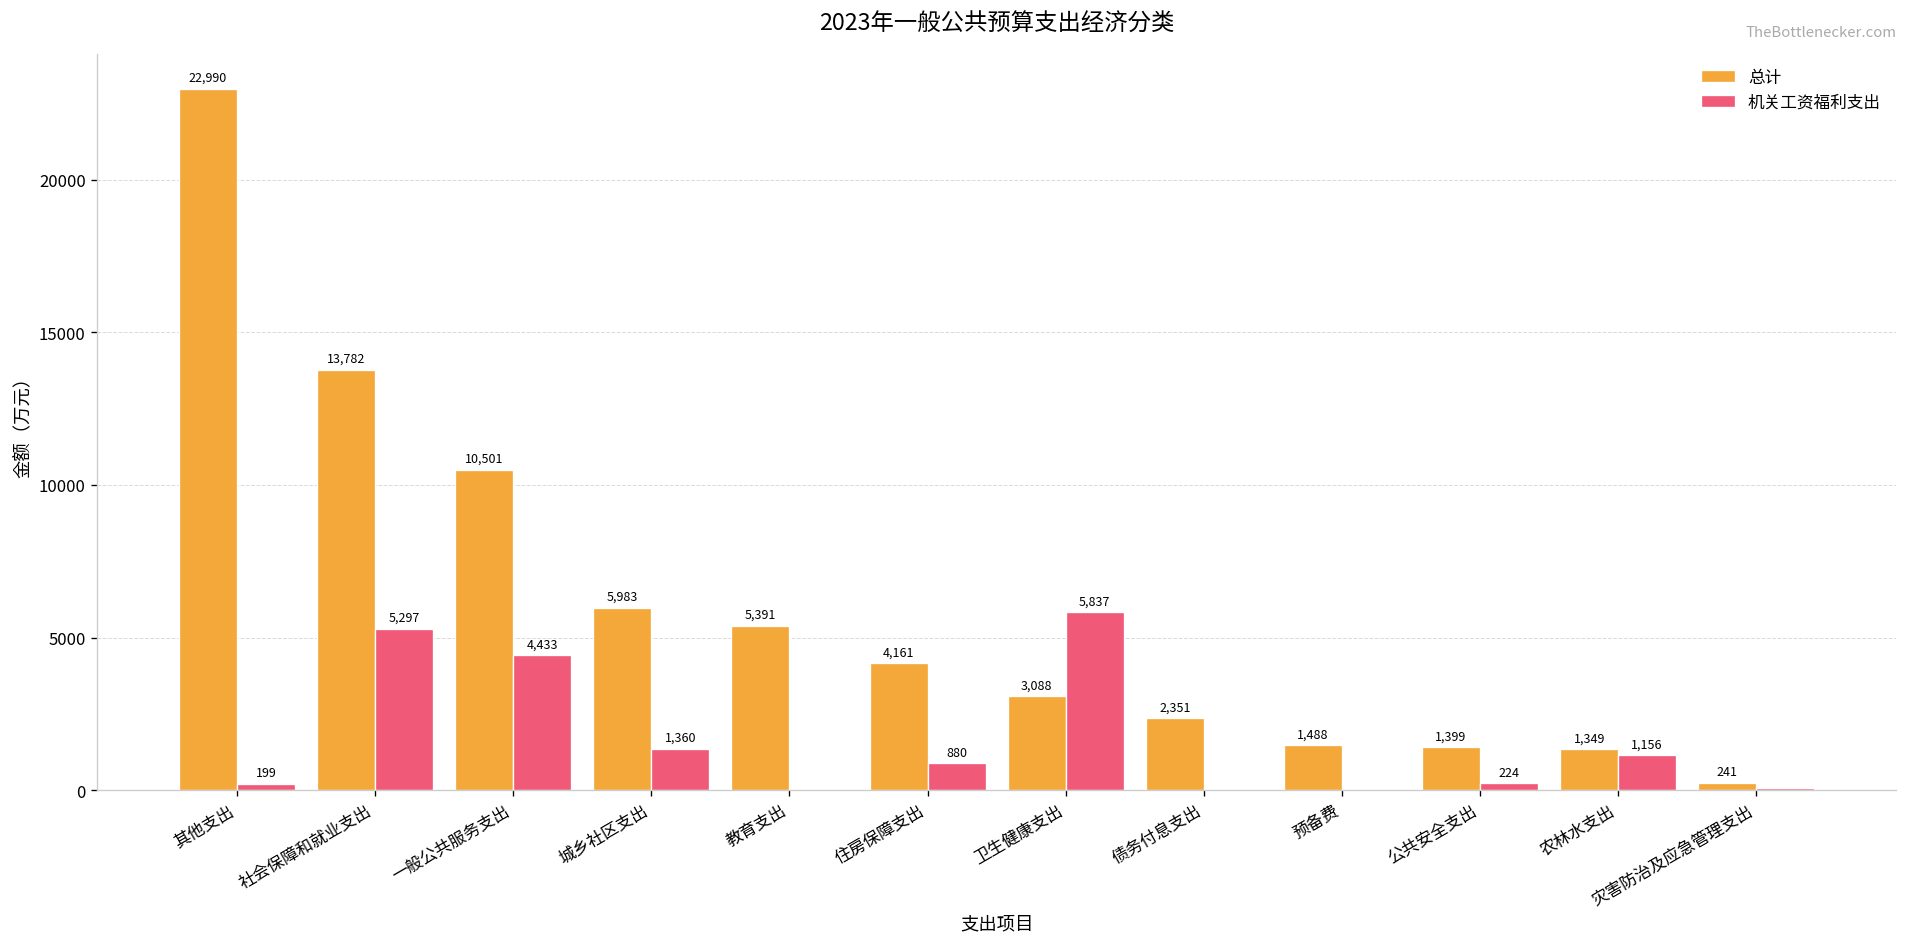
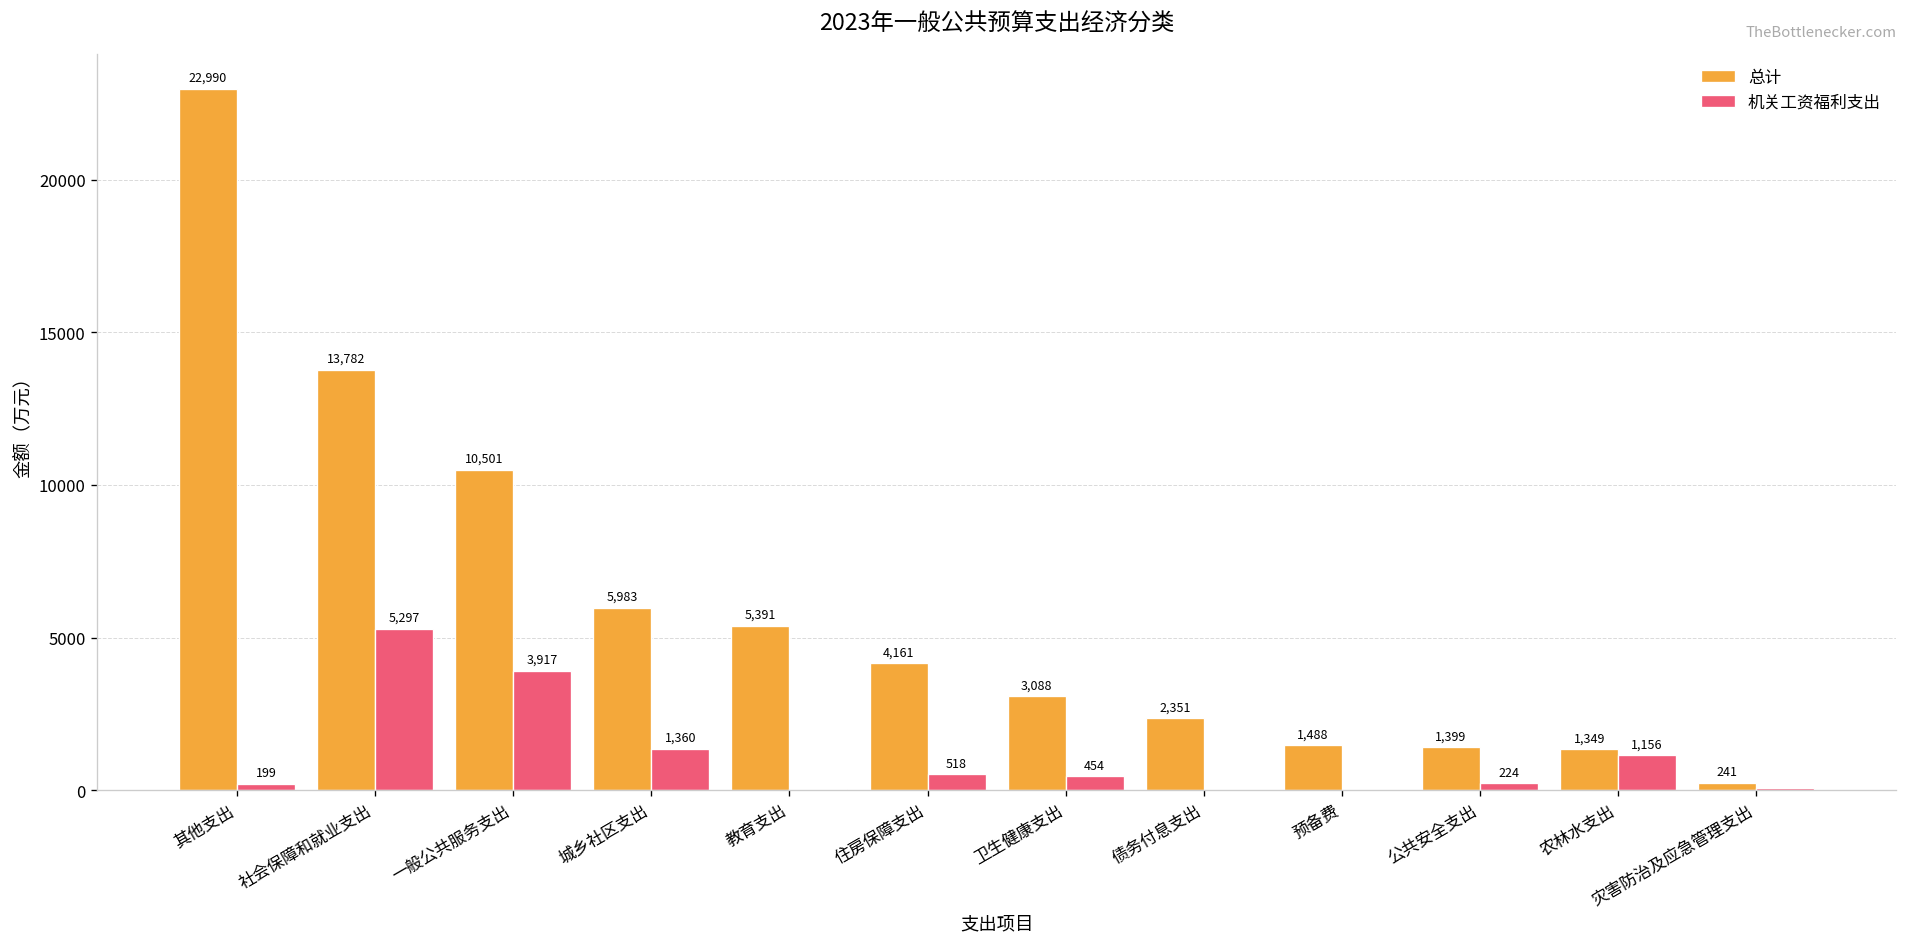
  {
    "总计": {
      "其他支出": "22,990",
      "社会保障和就业支出": "13,782",
      "一般公共服务支出": "10,501",
      "城乡社区支出": "5,983",
      "教育支出": "5,391",
      "住房保障支出": "4,161",
      "卫生健康支出": "3,088",
      "债务付息支出": "2,351",
      "预备费": "1,488",
      "公共安全支出": "1,399",
      "农林水支出": "1,349",
      "灾害防治及应急管理支出": "241"
    },
    "机关工资福利支出": {
      "其他支出": "199",
      "社会保障和就业支出": "5,297",
-     "一般公共服务支出": "4,433",
+     "一般公共服务支出": "3,917",
      "城乡社区支出": "1,360",
-     "住房保障支出": "880",
-     "卫生健康支出": "5,837",
+     "住房保障支出": "518",
+     "卫生健康支出": "454",
      "公共安全支出": "224",
      "农林水支出": "1,156"
    }
  }
